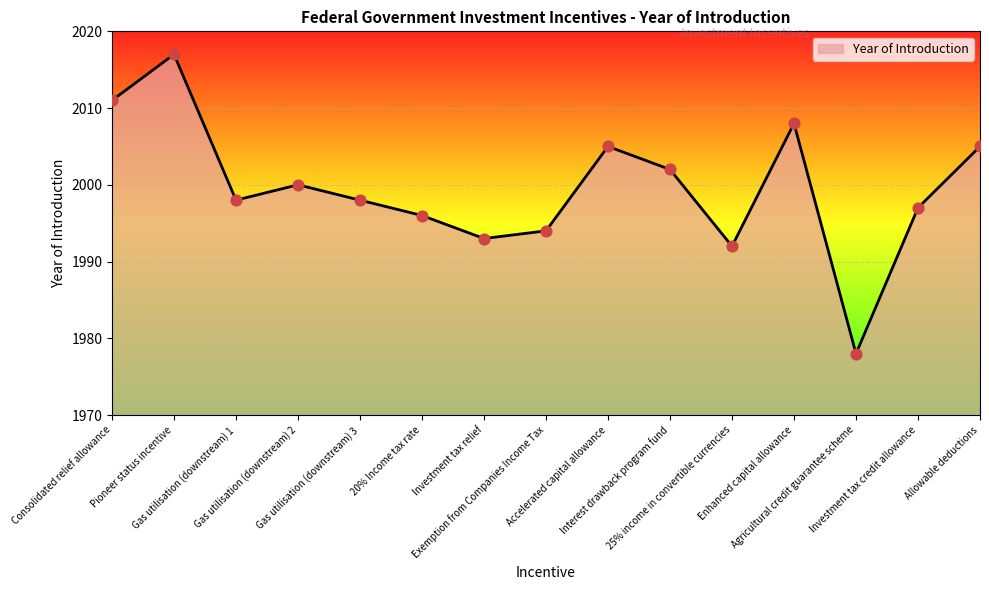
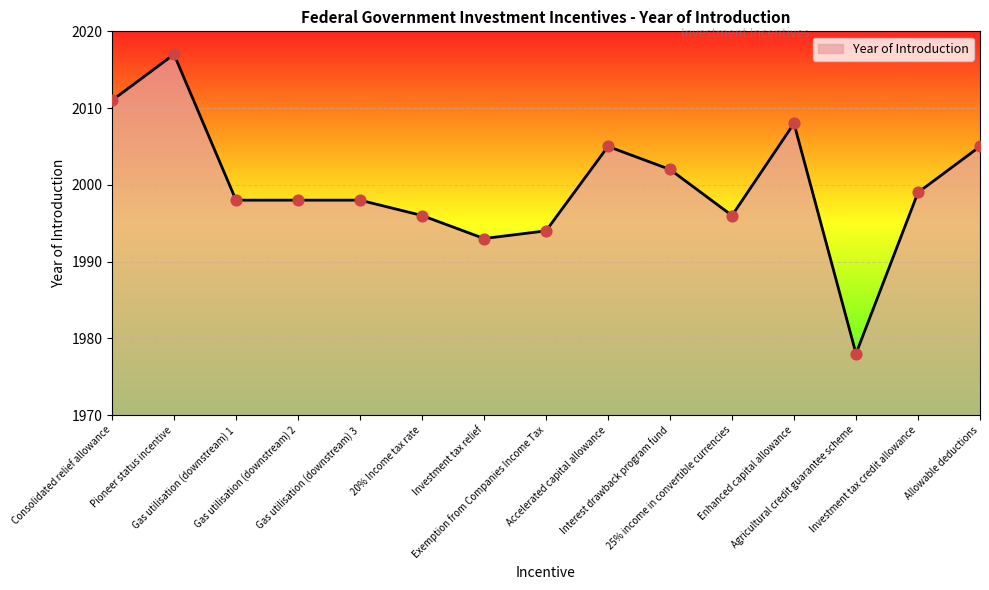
  {
    "Consolidated relief allowance": 2011,
    "Pioneer status incentive": 2017,
    "Gas utilisation (downstream) 1": 1998,
-   "Gas utilisation (downstream) 2": 2000,
+   "Gas utilisation (downstream) 2": 1998,
    "Gas utilisation (downstream) 3": 1998,
    "20% Income tax rate": 1996,
    "Investment tax relief": 1993,
    "Exemption from Companies Income Tax": 1994,
    "Accelerated capital allowance": 2005,
    "Interest drawback program fund": 2002,
-   "25% income in convertible currencies": 1992,
+   "25% income in convertible currencies": 1996,
    "Enhanced capital allowance": 2008,
    "Agricultural credit guarantee scheme": 1978,
-   "Investment tax credit allowance": 1997,
+   "Investment tax credit allowance": 1999,
    "Allowable deductions": 2005
  }
